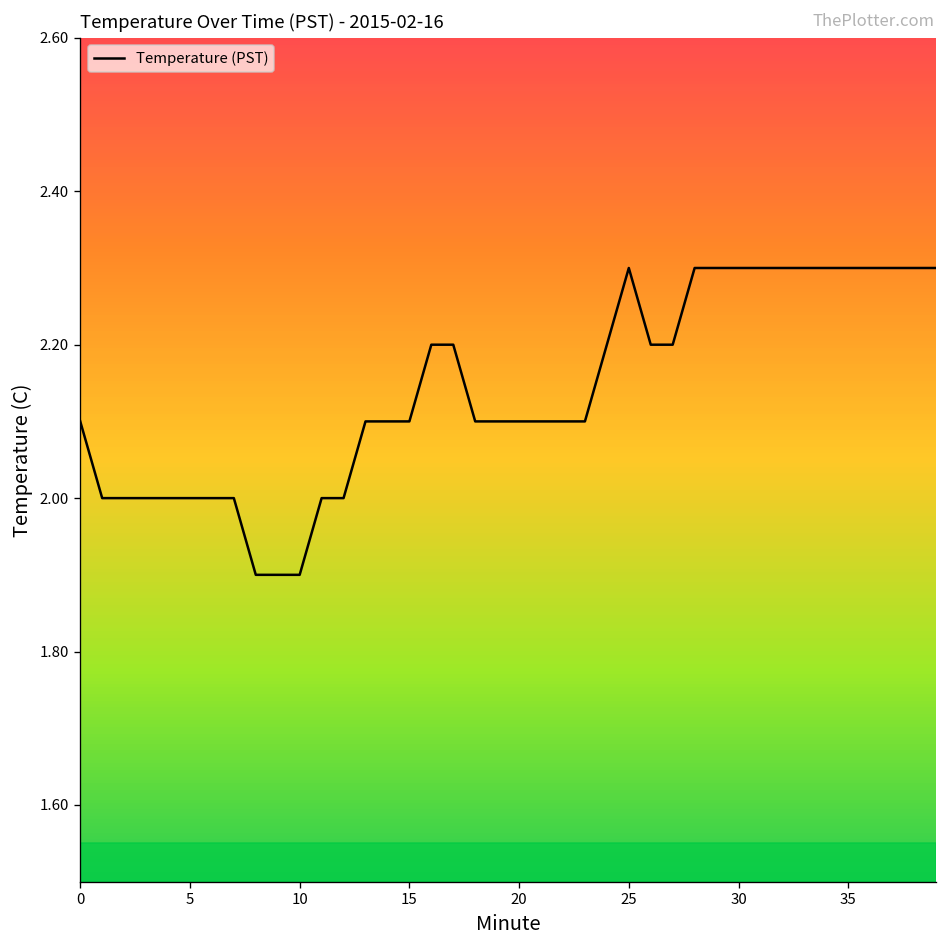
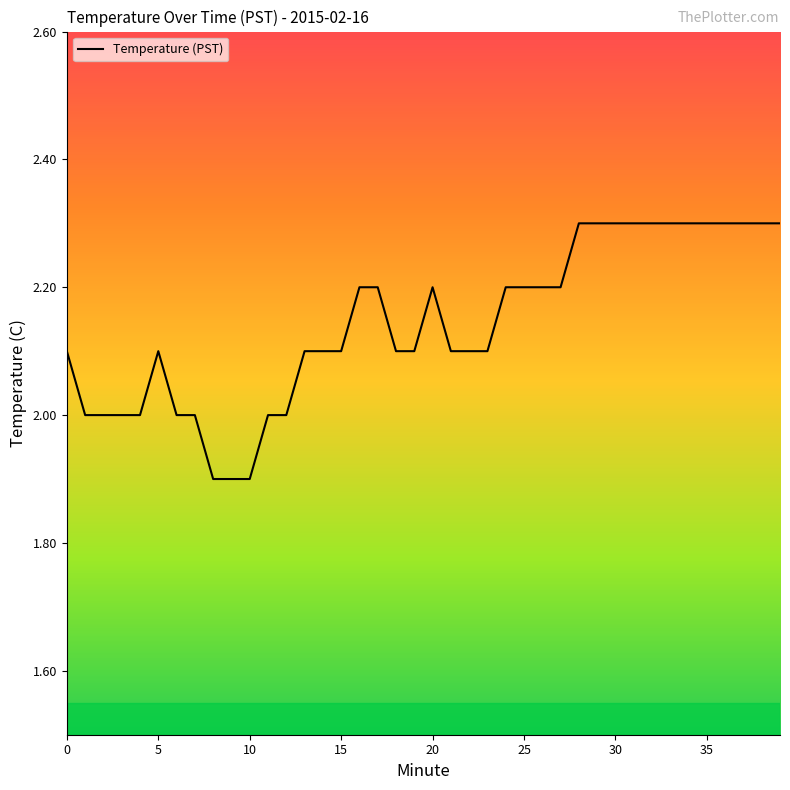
  {
    "0": 2.1,
-   "5": 2.0,
+   "5": 2.1,
    "10": 1.9,
    "15": 2.1,
-   "20": 2.1,
-   "25": 2.3,
+   "20": 2.2,
+   "25": 2.2,
    "30": 2.3,
    "35": 2.3
  }
